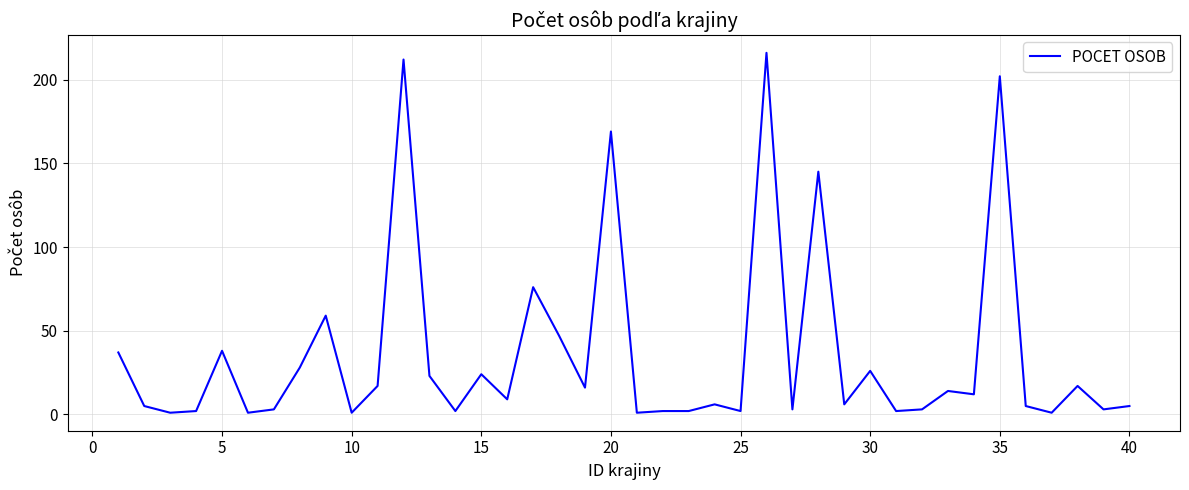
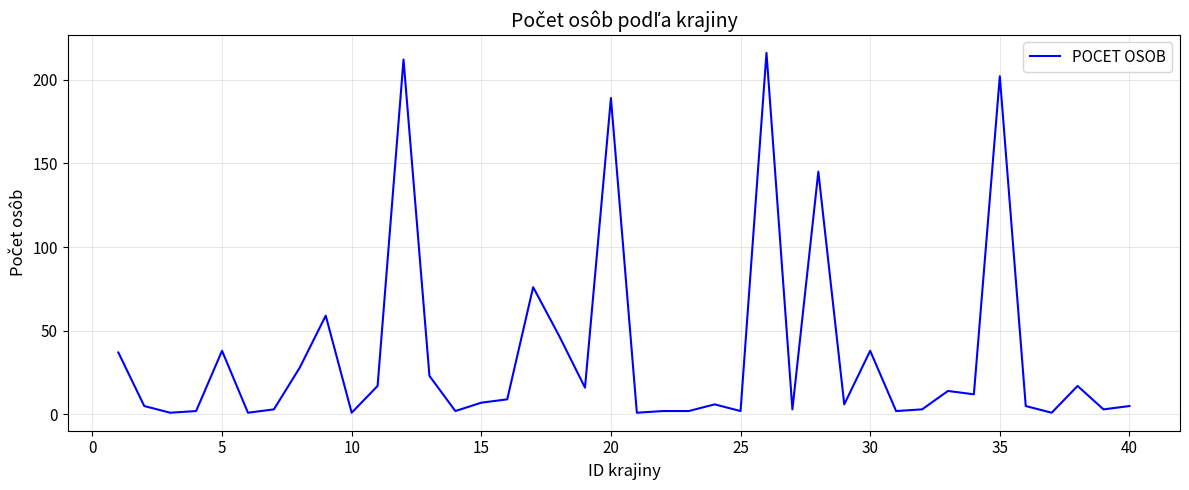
  {
    "5": 38,
    "10": 1,
-   "15": 24,
-   "20": 169,
+   "15": 7,
+   "20": 189,
    "25": 2,
-   "30": 26,
+   "30": 38,
    "35": 202,
    "40": 5
  }
